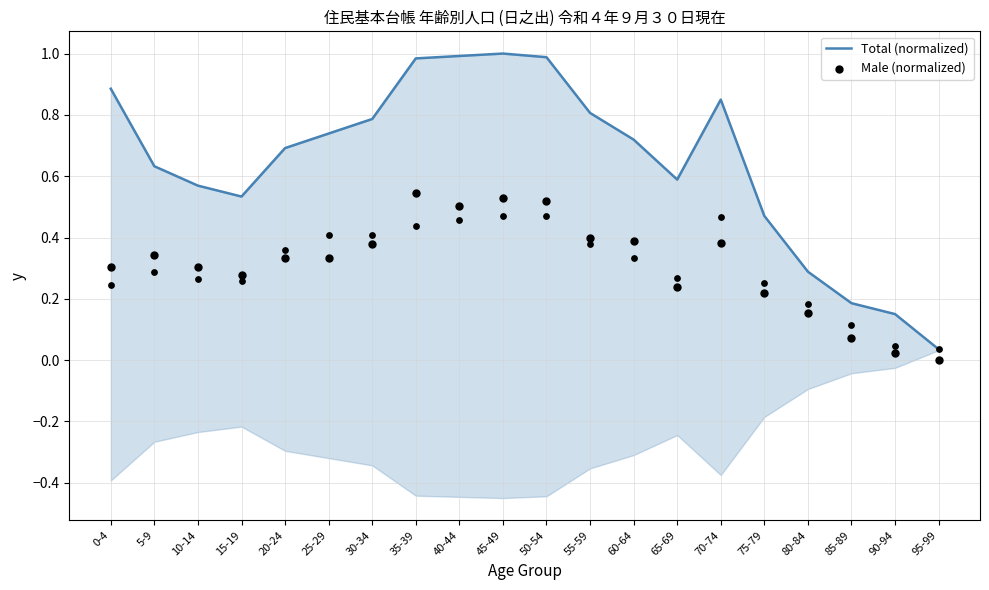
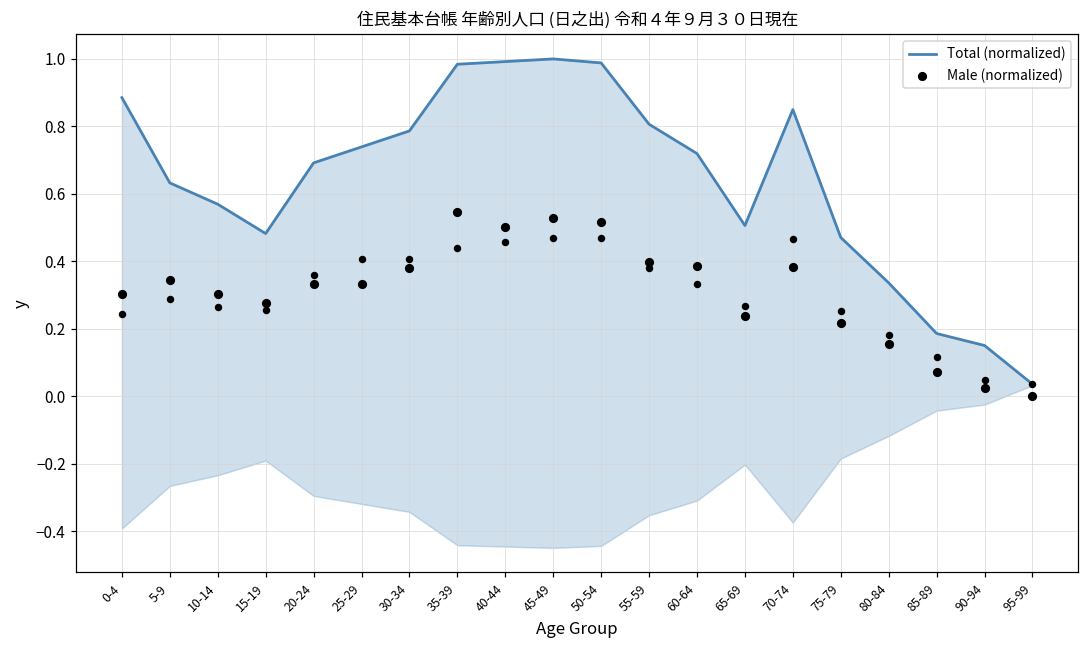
  {
    "Total (normalized)": {
      "0-4": 0.89,
      "5-9": 0.63,
      "10-14": 0.57,
-     "15-19": 0.53,
+     "15-19": 0.48,
      "20-24": 0.69,
      "25-29": 0.74,
      "30-34": 0.79,
      "35-39": 0.98,
      "40-44": 0.99,
      "45-49": 1.00,
      "50-54": 0.99,
      "55-59": 0.81,
      "60-64": 0.72,
-     "65-69": 0.59,
+     "65-69": 0.51,
      "70-74": 0.85,
      "75-79": 0.47,
-     "80-84": 0.29,
+     "80-84": 0.34,
      "85-89": 0.19,
      "90-94": 0.15
    }
  }
